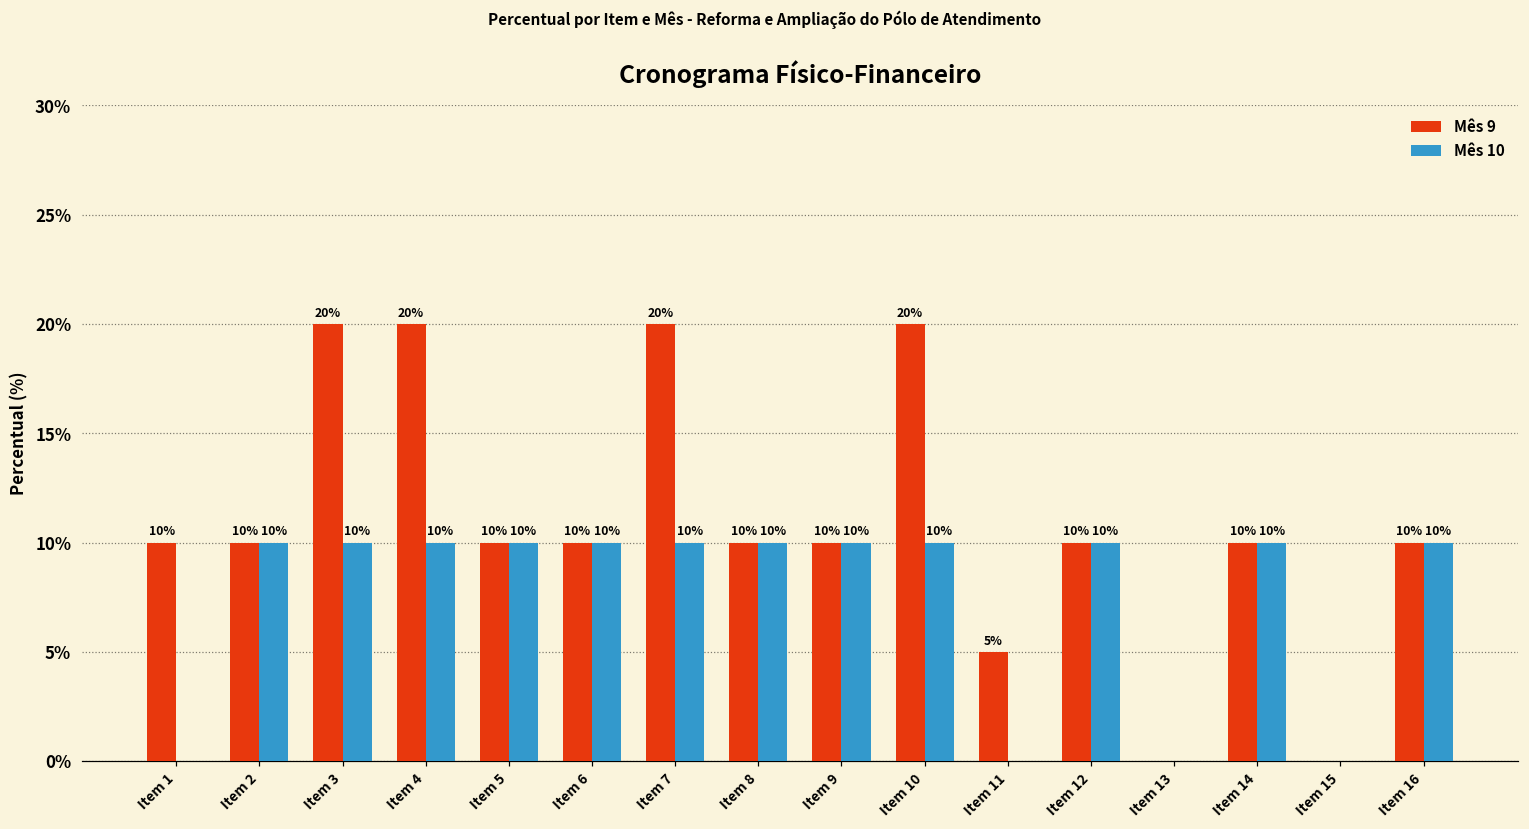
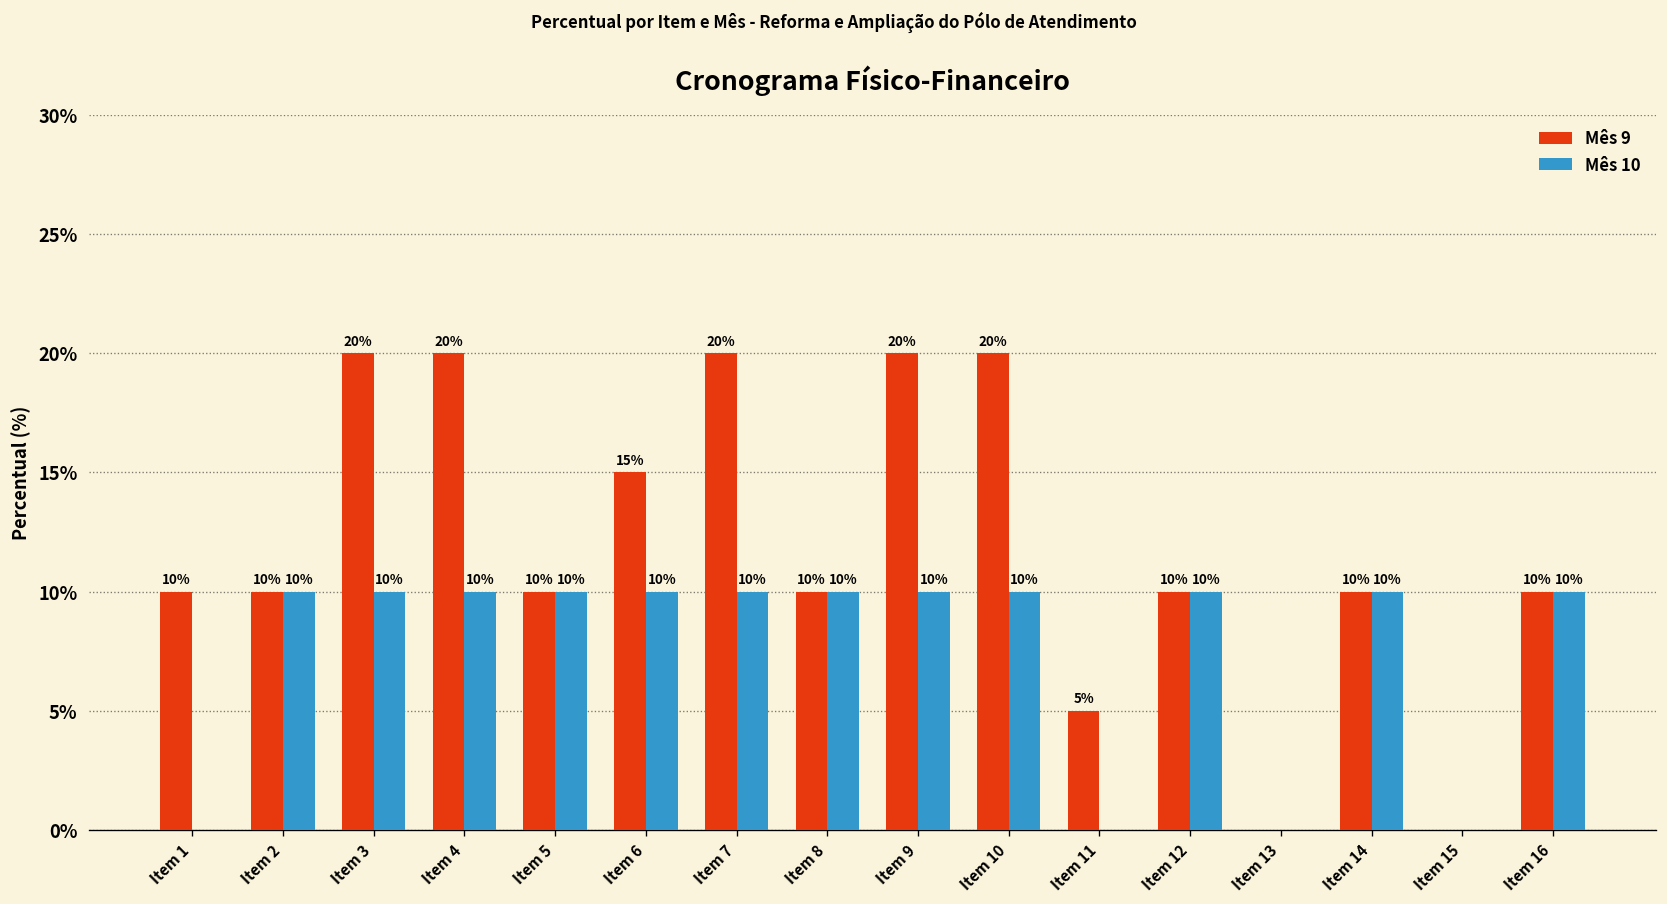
  {
    "Mês 9": {
      "Item 1": "10%",
      "Item 2": "10%",
      "Item 3": "20%",
      "Item 4": "20%",
      "Item 5": "10%",
-     "Item 6": "10%",
+     "Item 6": "15%",
      "Item 7": "20%",
      "Item 8": "10%",
-     "Item 9": "10%",
+     "Item 9": "20%",
      "Item 10": "20%",
      "Item 11": "5%",
      "Item 12": "10%",
      "Item 14": "10%",
      "Item 16": "10%"
    },
    "Mês 10": {
      "Item 2": "10%",
      "Item 3": "10%",
      "Item 4": "10%",
      "Item 5": "10%",
      "Item 6": "10%",
      "Item 7": "10%",
      "Item 8": "10%",
      "Item 9": "10%",
      "Item 10": "10%",
      "Item 12": "10%",
      "Item 14": "10%",
      "Item 16": "10%"
    }
  }
